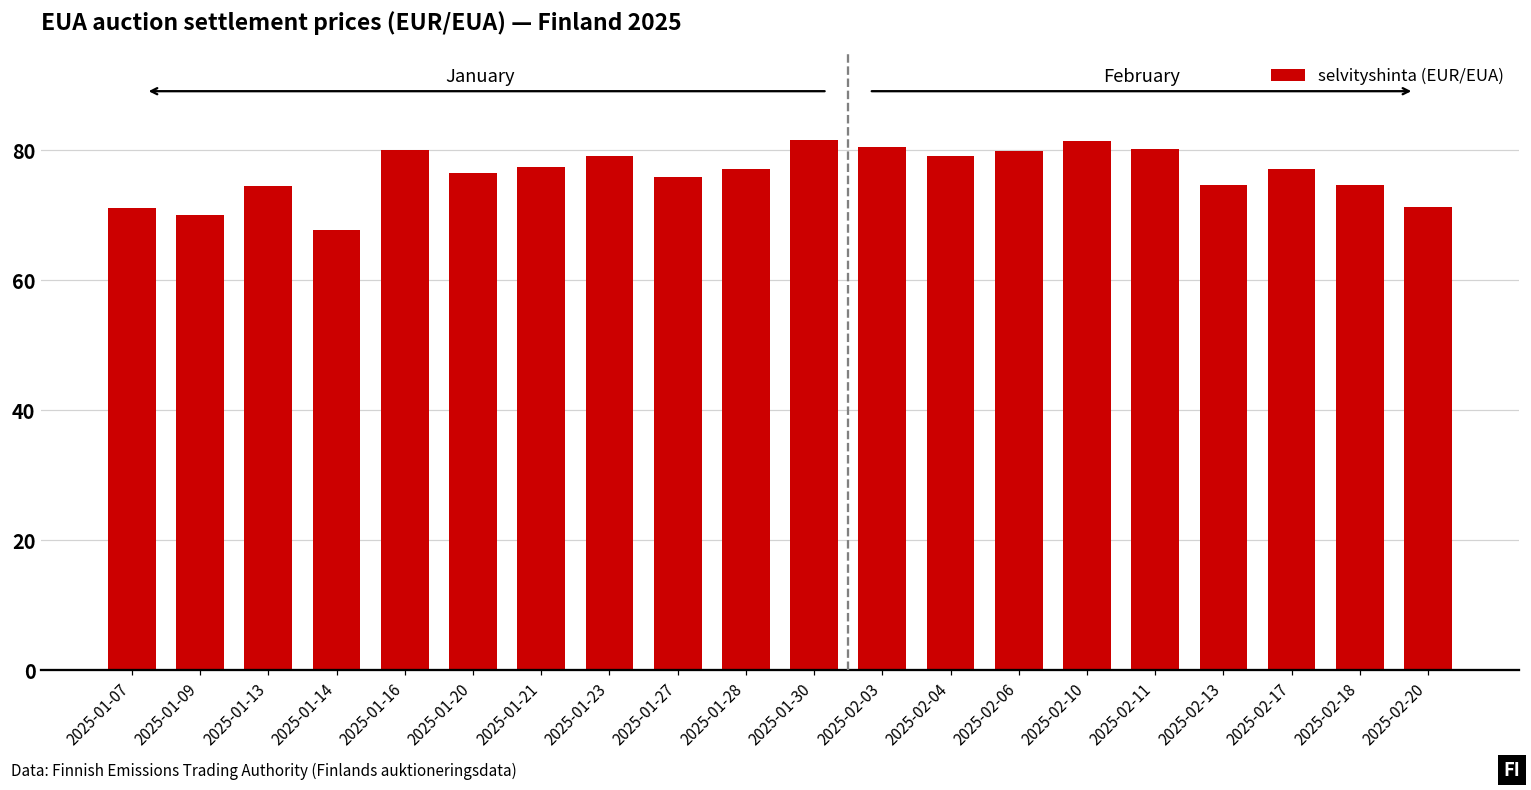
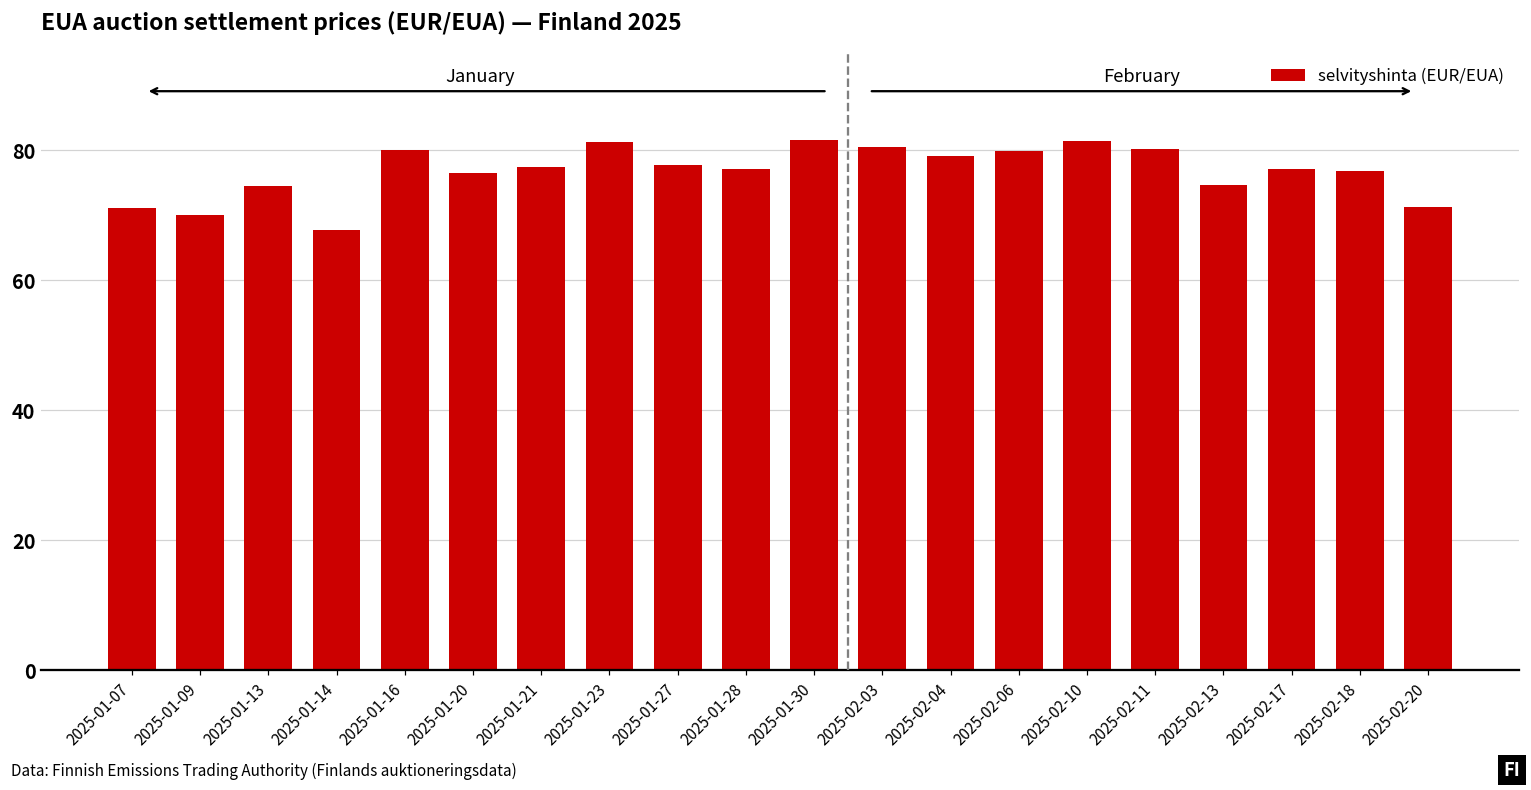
  {
    "2025-01-07": 71,
    "2025-01-09": 70,
    "2025-01-13": 74,
    "2025-01-14": 68,
    "2025-01-16": 80,
    "2025-01-20": 76,
    "2025-01-21": 77,
-   "2025-01-23": 79,
-   "2025-01-27": 76,
+   "2025-01-23": 81,
+   "2025-01-27": 78,
    "2025-01-28": 77,
    "2025-01-30": 82,
    "2025-02-03": 80,
    "2025-02-04": 79,
    "2025-02-06": 80,
    "2025-02-10": 81,
    "2025-02-11": 80,
    "2025-02-13": 75,
    "2025-02-17": 77,
-   "2025-02-18": 75,
+   "2025-02-18": 77,
    "2025-02-20": 71
  }
